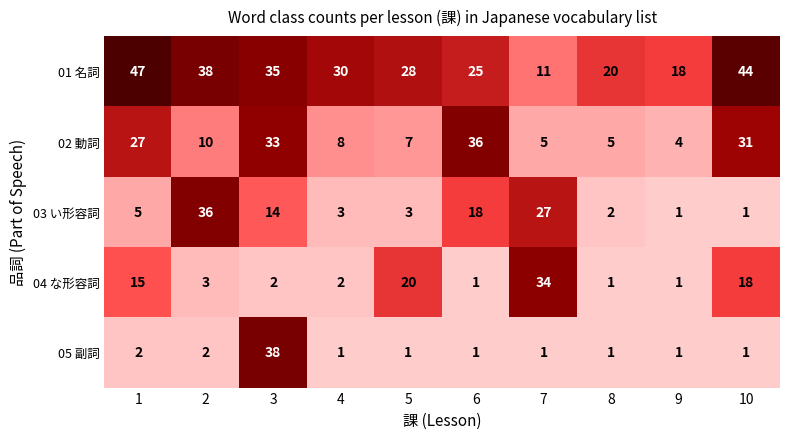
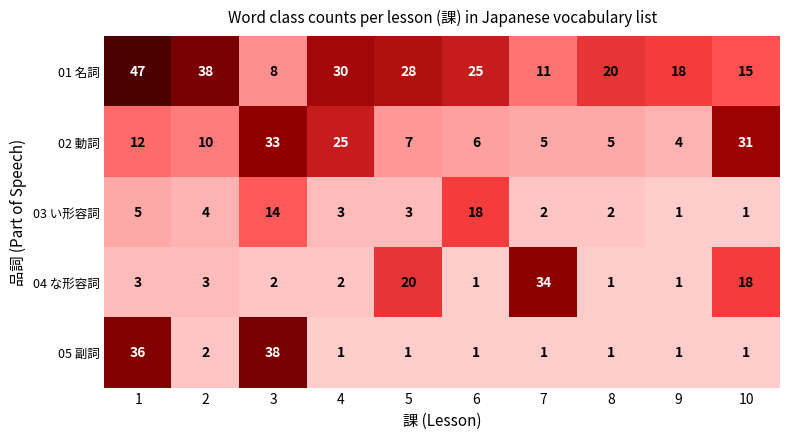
  {
    "01 名詞": {
      "1": 47,
      "2": 38,
-     "3": 35,
+     "3": 8,
      "4": 30,
      "5": 28,
      "6": 25,
      "7": 11,
      "8": 20,
      "9": 18,
-     "10": 44
+     "10": 15
    },
    "02 動詞": {
-     "1": 27,
+     "1": 12,
      "2": 10,
      "3": 33,
-     "4": 8,
+     "4": 25,
      "5": 7,
-     "6": 36,
+     "6": 6,
      "7": 5,
      "8": 5,
      "9": 4,
      "10": 31
    },
    "03 い形容詞": {
      "1": 5,
-     "2": 36,
+     "2": 4,
      "3": 14,
      "4": 3,
      "5": 3,
      "6": 18,
-     "7": 27,
+     "7": 2,
      "8": 2,
      "9": 1,
      "10": 1
    },
    "04 な形容詞": {
-     "1": 15,
+     "1": 3,
      "2": 3,
      "3": 2,
      "4": 2,
      "5": 20,
      "6": 1,
      "7": 34,
      "8": 1,
      "9": 1,
      "10": 18
    },
    "05 副詞": {
-     "1": 2,
+     "1": 36,
      "2": 2,
      "3": 38,
      "4": 1,
      "5": 1,
      "6": 1,
      "7": 1,
      "8": 1,
      "9": 1,
      "10": 1
    }
  }
